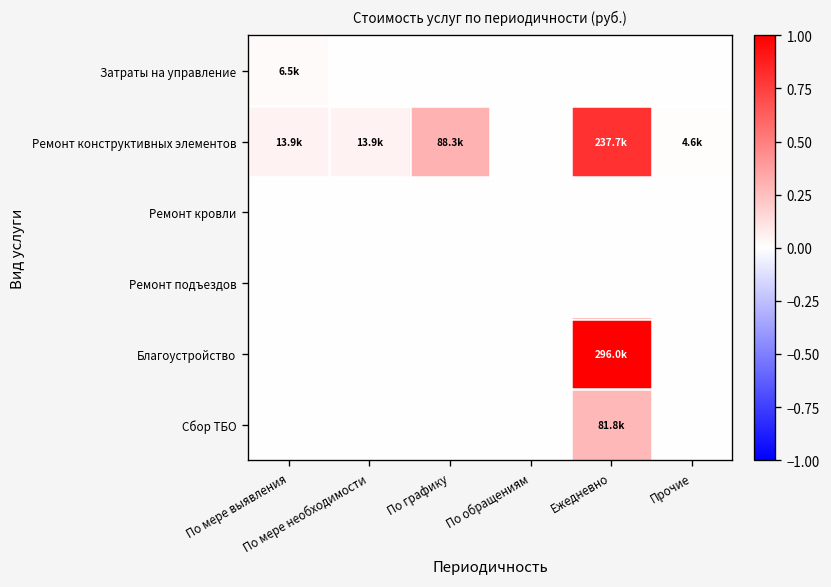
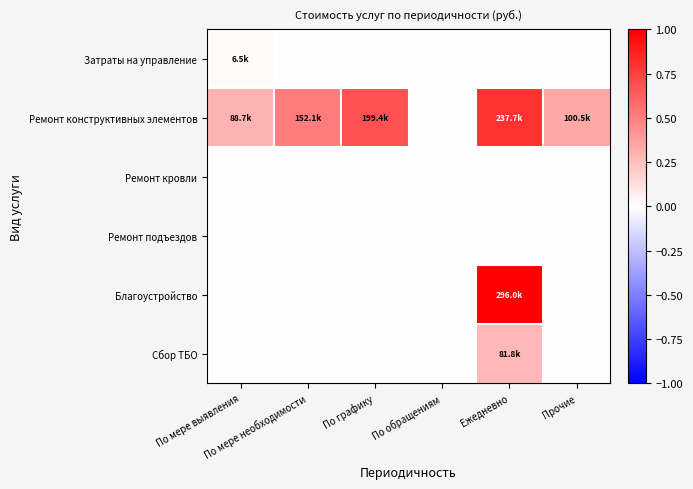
  {
    "Затраты на управление": {
      "По мере выявления": "6.5k"
    },
    "Ремонт конструктивных элементов": {
-     "По мере выявления": "13.9k",
-     "По мере необходимости": "13.9k",
-     "По графику": "88.3k",
+     "По мере выявления": "88.7k",
+     "По мере необходимости": "152.1k",
+     "По графику": "199.4k",
      "Ежедневно": "237.7k",
-     "Прочие": "4.6k"
+     "Прочие": "100.5k"
    },
    "Благоустройство": {
      "Ежедневно": "296.0k"
    },
    "Сбор ТБО": {
      "Ежедневно": "81.8k"
    }
  }
